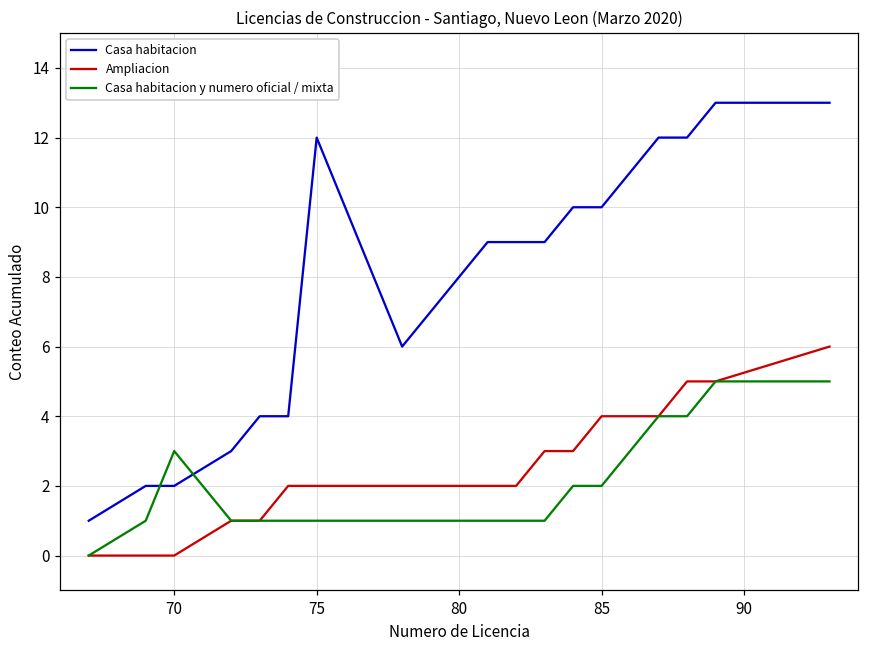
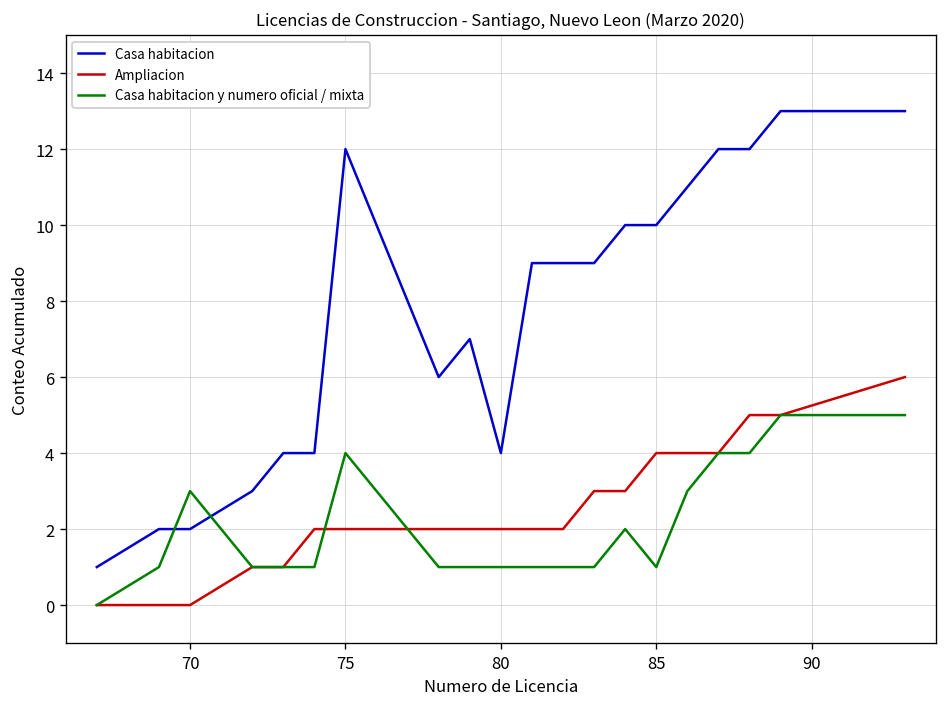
  {
    "Casa habitacion": {
      "70": 2,
      "75": 12,
-     "80": 8,
+     "80": 4,
      "85": 10
    },
    "Ampliacion": {
      "70": 0,
      "75": 2,
      "80": 2,
      "85": 4
    },
    "Casa habitacion y numero oficial / mixta": {
      "70": 3,
-     "75": 1,
+     "75": 4,
      "80": 1,
-     "85": 2
+     "85": 1
    }
  }
